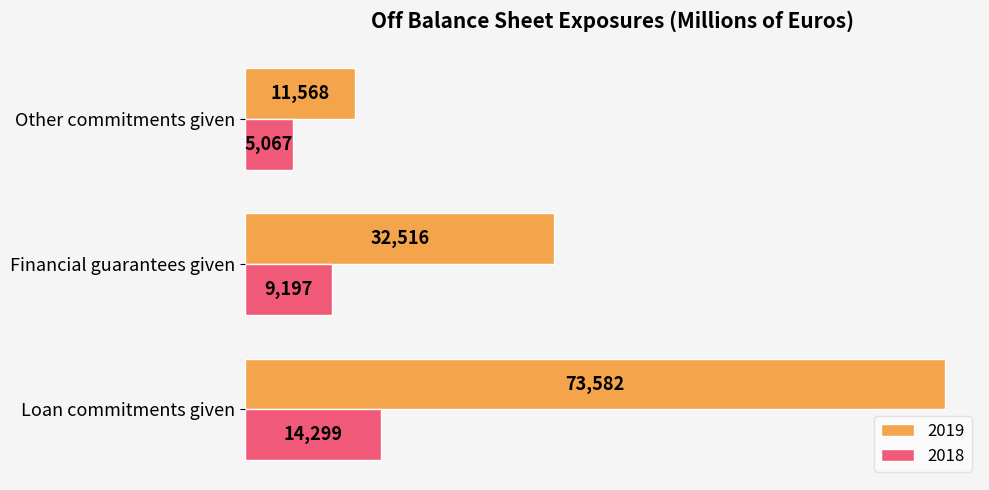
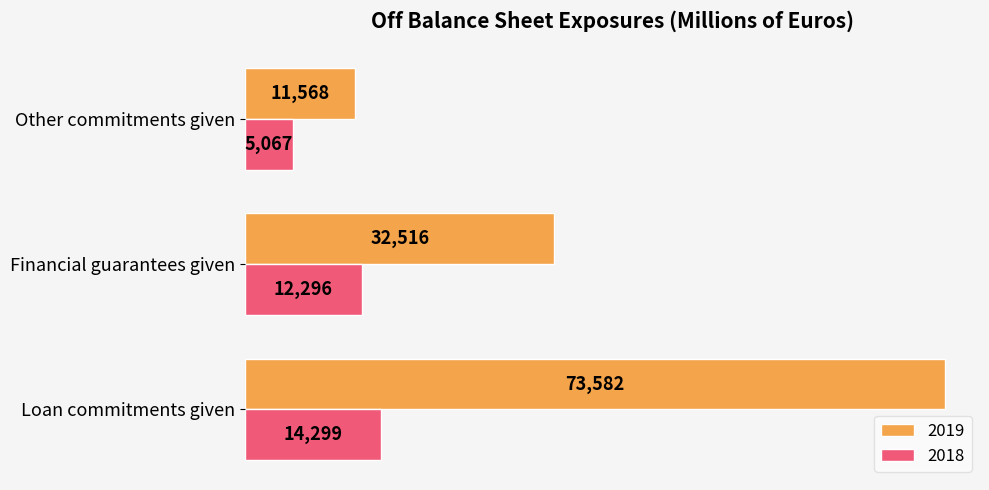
  {
    "2019": {
      "Other commitments given": "11,568",
      "Financial guarantees given": "32,516",
      "Loan commitments given": "73,582"
    },
    "2018": {
      "Other commitments given": "5,067",
-     "Financial guarantees given": "9,197",
+     "Financial guarantees given": "12,296",
      "Loan commitments given": "14,299"
    }
  }
